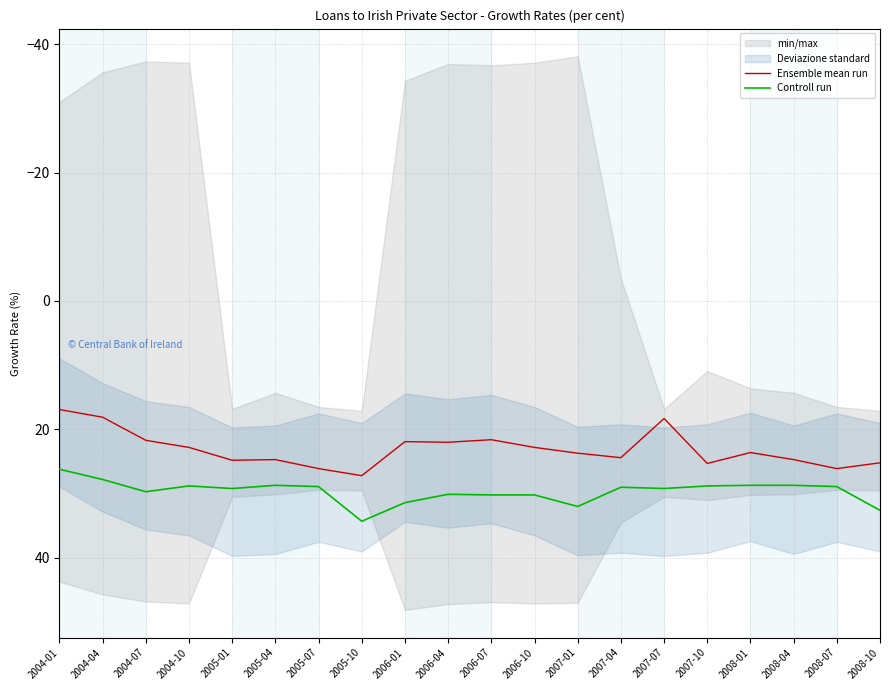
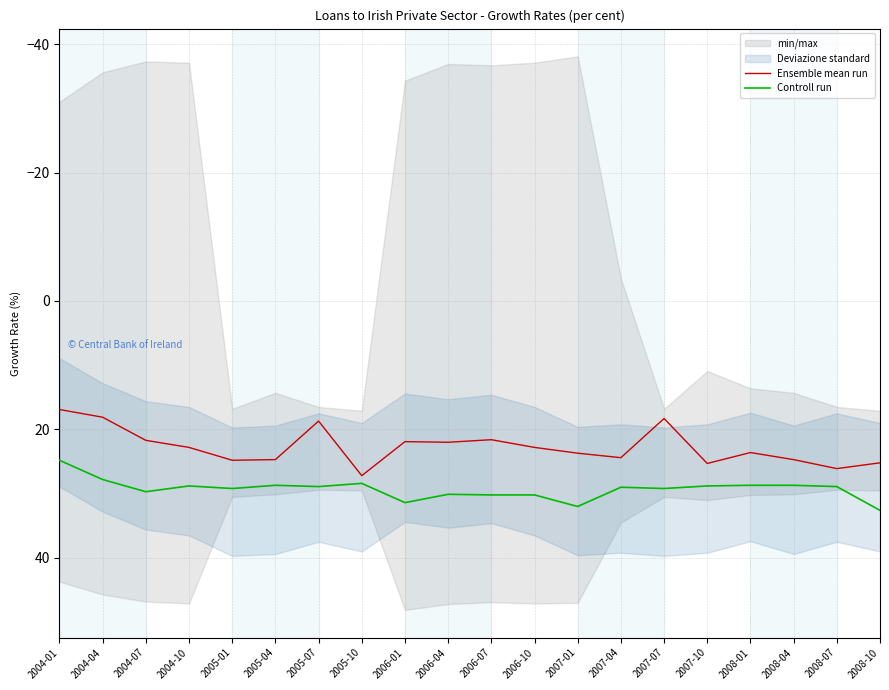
  {
    "Ensemble mean run": {
      "2004-01": 17,
      "2004-04": 18,
      "2004-07": 22,
      "2004-10": 23,
      "2005-01": 25,
      "2005-04": 25,
-     "2005-07": 26,
+     "2005-07": 19,
      "2005-10": 27,
      "2006-01": 22,
      "2006-04": 22,
      "2006-07": 22,
      "2006-10": 23,
      "2007-01": 24,
      "2007-04": 24,
      "2007-07": 18,
      "2007-10": 25,
      "2008-01": 24,
      "2008-04": 25,
      "2008-07": 26,
      "2008-10": 25
    },
    "Controll run": {
-     "2004-01": 26,
+     "2004-01": 25,
      "2004-04": 28,
      "2004-07": 30,
      "2004-10": 29,
      "2005-01": 29,
      "2005-04": 29,
      "2005-07": 29,
-     "2005-10": 34,
+     "2005-10": 28,
      "2006-01": 31,
      "2006-04": 30,
      "2006-07": 30,
      "2006-10": 30,
      "2007-01": 32,
      "2007-04": 29,
      "2007-07": 29,
      "2007-10": 29,
      "2008-01": 29,
      "2008-04": 29,
      "2008-07": 29,
      "2008-10": 33
    }
  }
